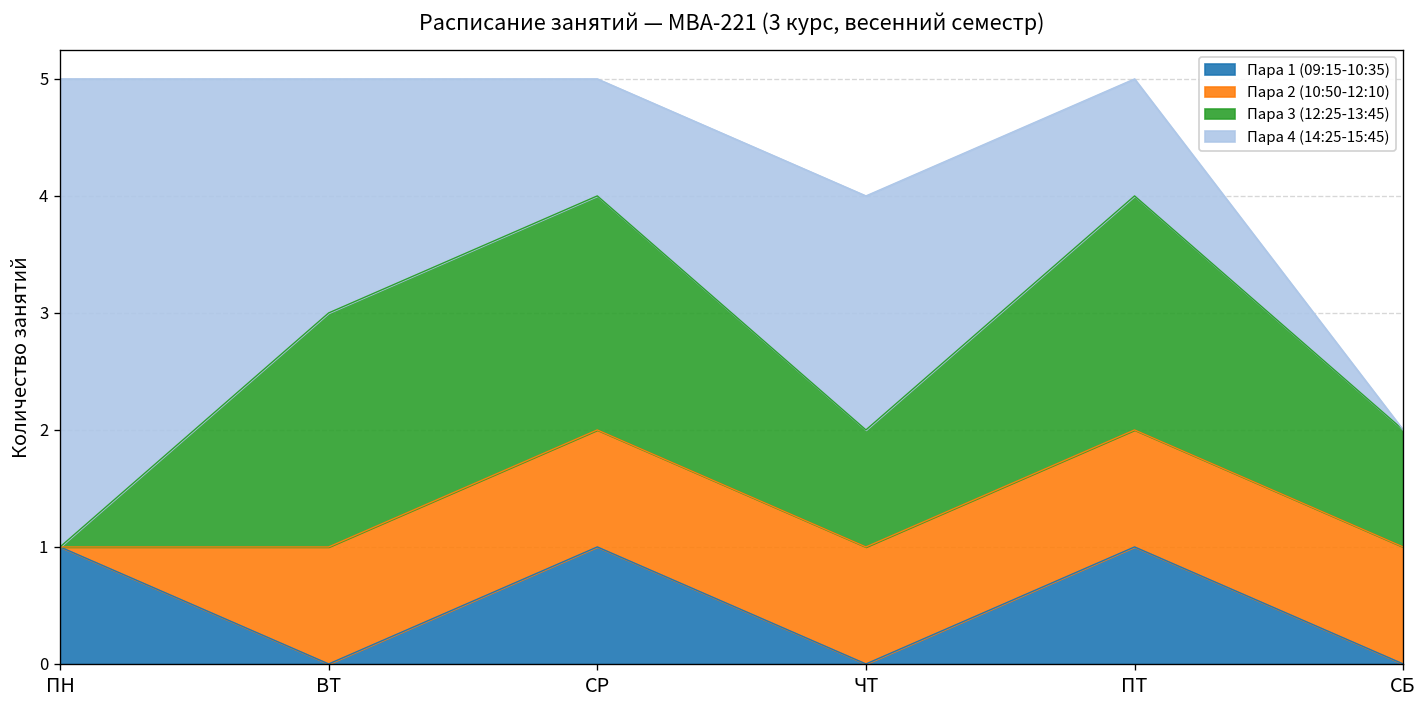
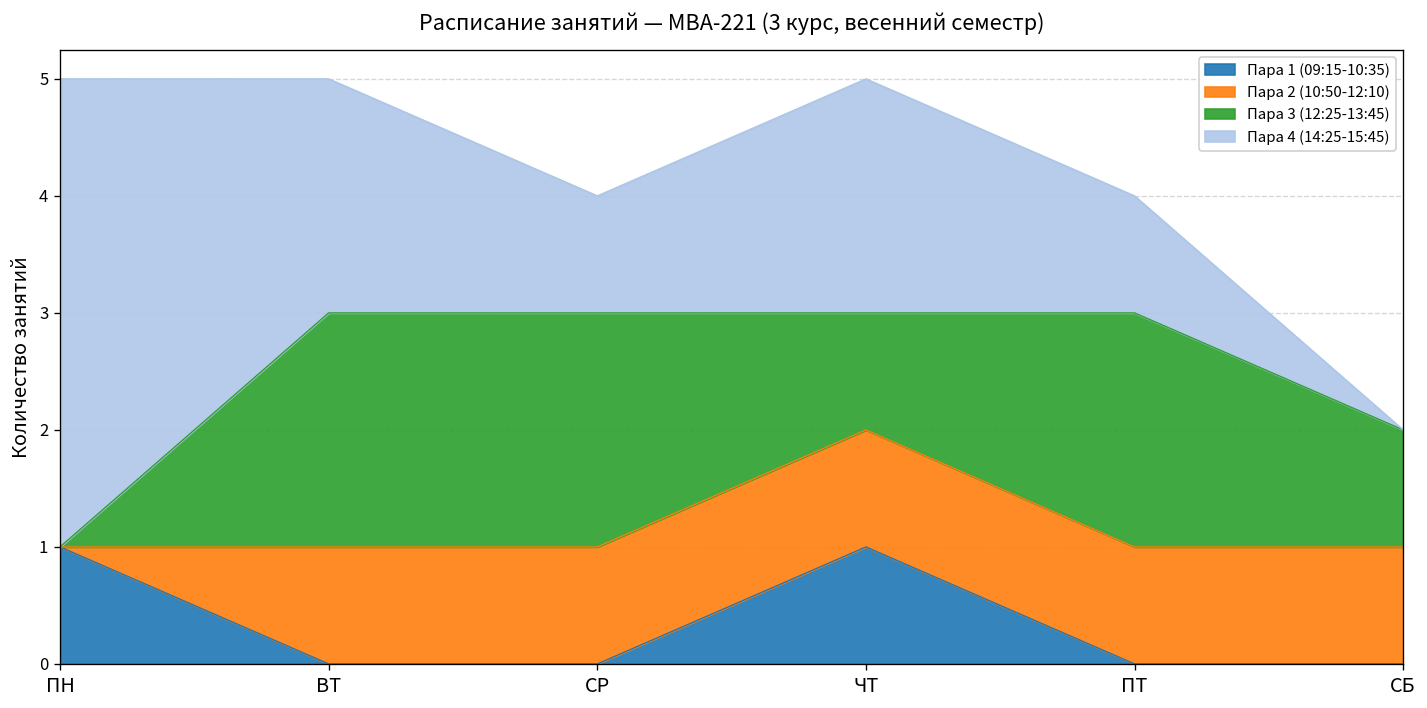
  {
    "Пара 1 (09:15-10:35)": {
      "ВТ": 0,
-     "СР": 1,
-     "ЧТ": 0,
-     "ПТ": 1,
+     "СР": 0,
+     "ЧТ": 1,
+     "ПТ": 0,
      "СБ": 0
    },
    "Пара 2 (10:50-12:10)": {
      "ВТ": 1,
      "СБ": 1
    },
    "Пара 3 (12:25-13:45)": {
      "ВТ": 2,
      "СР": 2,
      "ЧТ": 1,
      "ПТ": 2
    },
    "Пара 4 (14:25-15:45)": {
      "ПН": 4,
      "ВТ": 2,
      "СР": 1,
      "ЧТ": 2,
      "ПТ": 1
    }
  }
